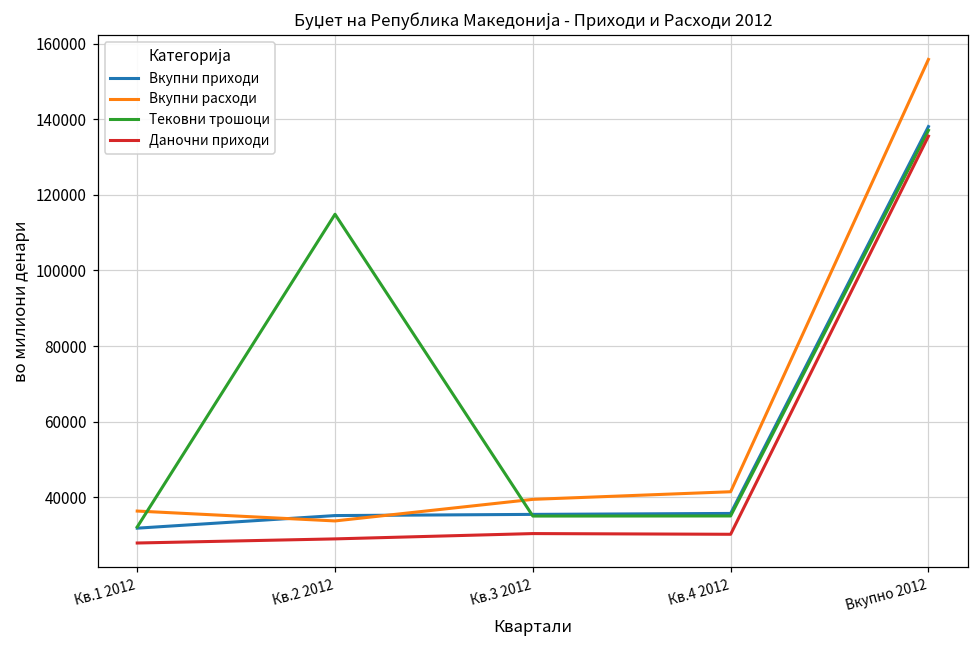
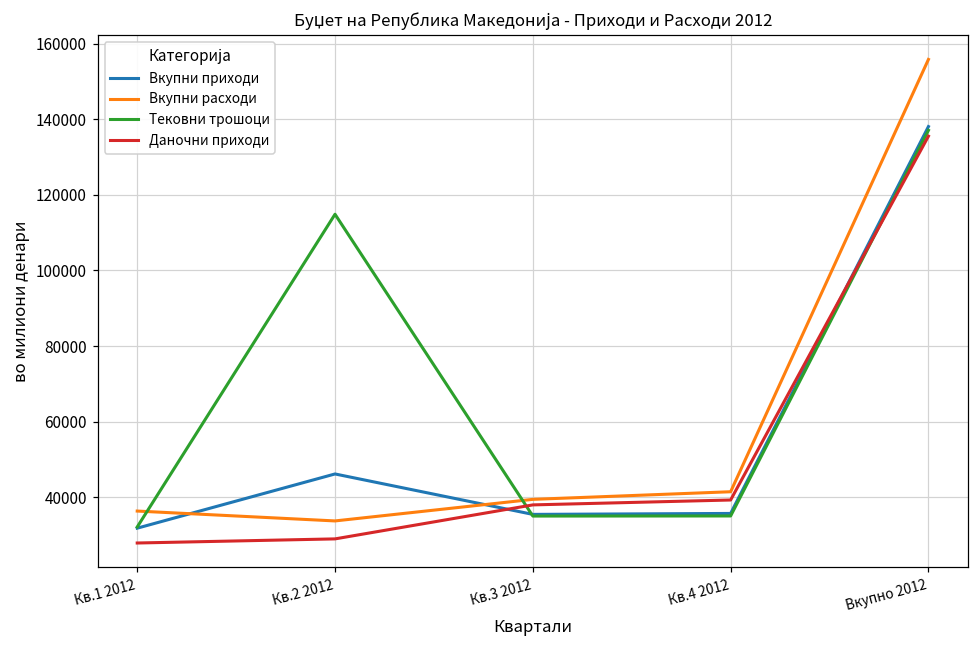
  {
    "Вкупни приходи": {
-     "Кв.2 2012": 35000,
+     "Кв.2 2012": 46000,
      "Вкупно 2012": 138000
    },
    "Вкупни расходи": {
      "Кв.1 2012": 36000,
      "Кв.2 2012": 34000,
      "Кв.3 2012": 39000,
      "Кв.4 2012": 41000,
      "Вкупно 2012": 156000
    },
    "Тековни трошоци": {
      "Кв.2 2012": 115000,
      "Вкупно 2012": 137000
    },
    "Даночни приходи": {
      "Кв.1 2012": 28000,
      "Кв.2 2012": 29000,
-     "Кв.3 2012": 30000,
-     "Кв.4 2012": 30000,
+     "Кв.3 2012": 38000,
+     "Кв.4 2012": 39000,
      "Вкупно 2012": 136000
    }
  }
